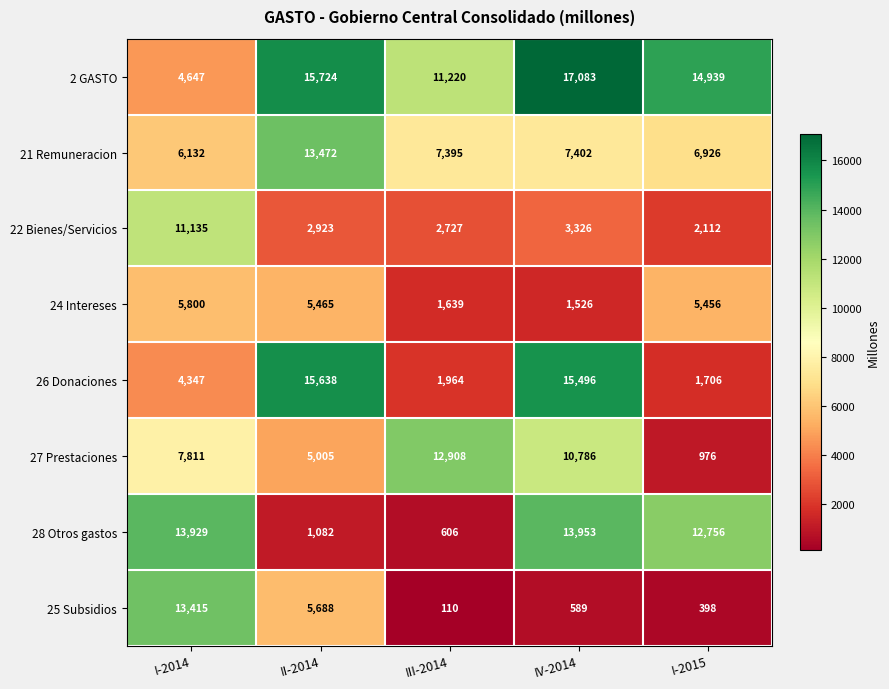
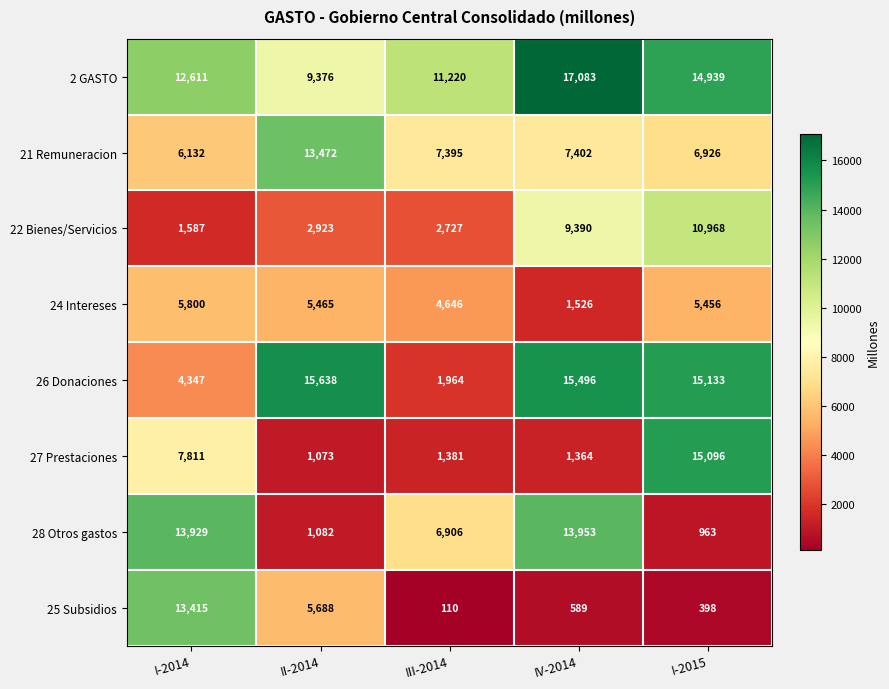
  {
    "2 GASTO": {
-     "I-2014": "4,647",
-     "II-2014": "15,724",
+     "I-2014": "12,611",
+     "II-2014": "9,376",
      "III-2014": "11,220",
      "IV-2014": "17,083",
      "I-2015": "14,939"
    },
    "21 Remuneracion": {
      "I-2014": "6,132",
      "II-2014": "13,472",
      "III-2014": "7,395",
      "IV-2014": "7,402",
      "I-2015": "6,926"
    },
    "22 Bienes/Servicios": {
-     "I-2014": "11,135",
+     "I-2014": "1,587",
      "II-2014": "2,923",
      "III-2014": "2,727",
-     "IV-2014": "3,326",
-     "I-2015": "2,112"
+     "IV-2014": "9,390",
+     "I-2015": "10,968"
    },
    "24 Intereses": {
      "I-2014": "5,800",
      "II-2014": "5,465",
-     "III-2014": "1,639",
+     "III-2014": "4,646",
      "IV-2014": "1,526",
      "I-2015": "5,456"
    },
    "26 Donaciones": {
      "I-2014": "4,347",
      "II-2014": "15,638",
      "III-2014": "1,964",
      "IV-2014": "15,496",
-     "I-2015": "1,706"
+     "I-2015": "15,133"
    },
    "27 Prestaciones": {
      "I-2014": "7,811",
-     "II-2014": "5,005",
-     "III-2014": "12,908",
-     "IV-2014": "10,786",
-     "I-2015": "976"
+     "II-2014": "1,073",
+     "III-2014": "1,381",
+     "IV-2014": "1,364",
+     "I-2015": "15,096"
    },
    "28 Otros gastos": {
      "I-2014": "13,929",
      "II-2014": "1,082",
-     "III-2014": "606",
+     "III-2014": "6,906",
      "IV-2014": "13,953",
-     "I-2015": "12,756"
+     "I-2015": "963"
    },
    "25 Subsidios": {
      "I-2014": "13,415",
      "II-2014": "5,688",
      "III-2014": "110",
      "IV-2014": "589",
      "I-2015": "398"
    }
  }
